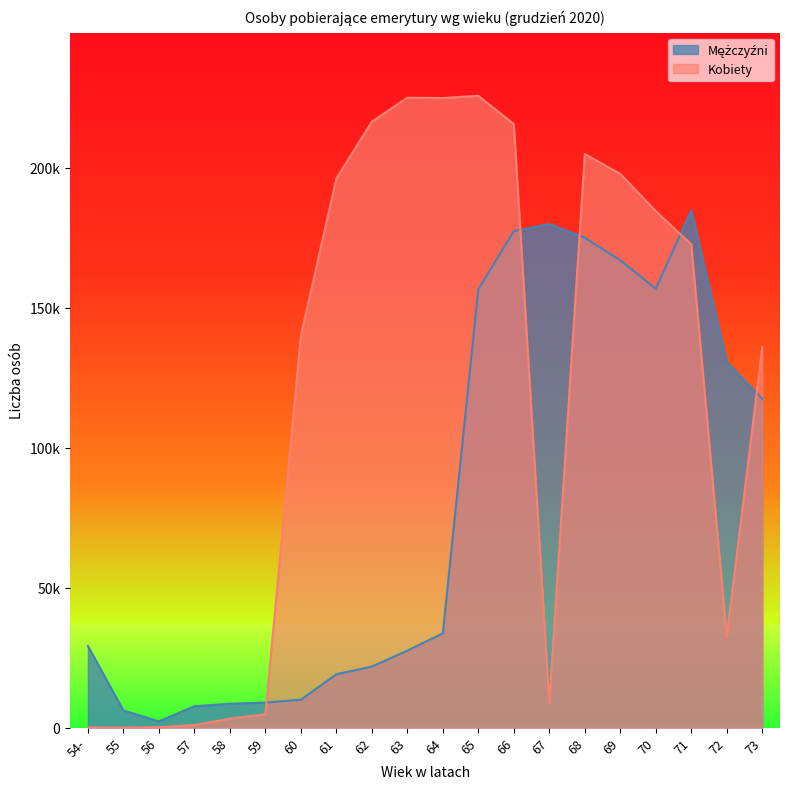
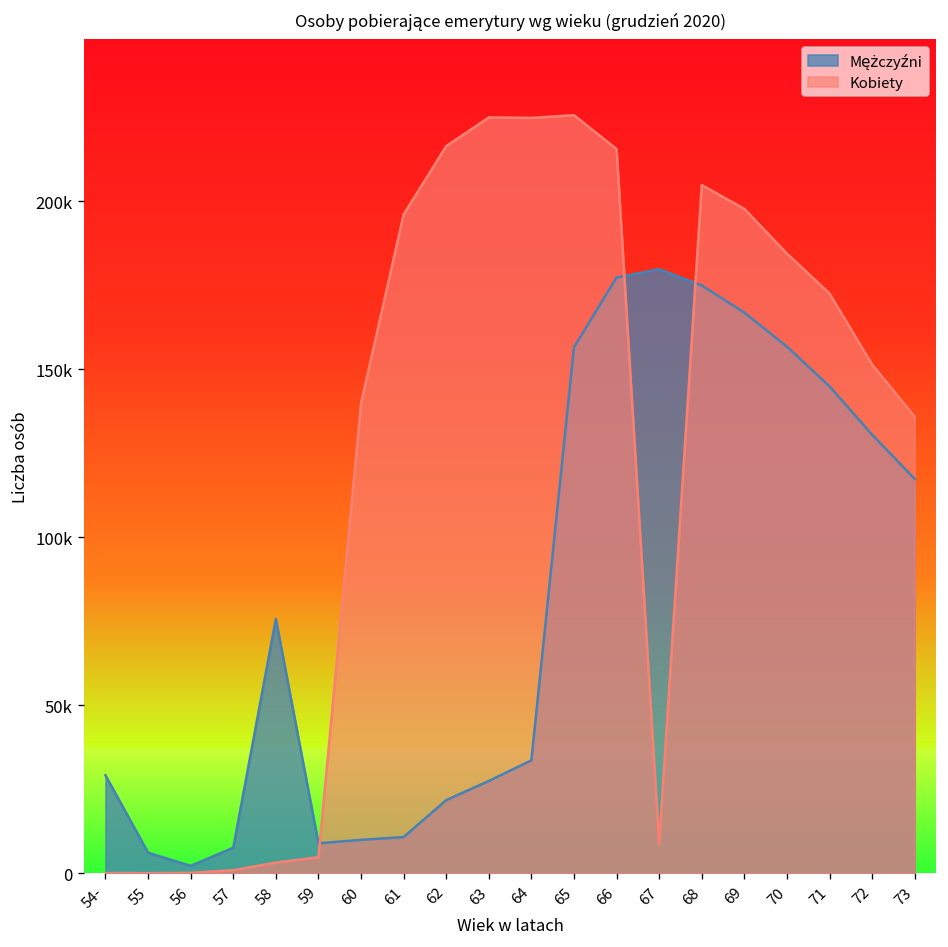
  {
    "Mężczyźni": {
      "54-": 29000,
      "55": 6000,
      "56": 2000,
      "57": 8000,
-     "58": 9000,
+     "58": 76000,
      "59": 9000,
      "60": 10000,
-     "61": 19000,
+     "61": 11000,
      "62": 22000,
      "63": 27000,
      "64": 34000,
      "65": 157000,
      "66": 177000,
      "67": 180000,
      "68": 175000,
      "69": 167000,
      "70": 157000,
-     "71": 185000,
+     "71": 145000,
      "72": 131000,
      "73": 117000
    },
    "Kobiety": {
      "54-": 0,
      "55": 0,
      "56": 0,
      "57": 1000,
      "58": 3000,
      "59": 5000,
      "60": 140000,
      "61": 196000,
      "62": 216000,
      "63": 225000,
      "64": 225000,
      "65": 226000,
      "66": 216000,
      "67": 9000,
      "68": 205000,
      "69": 198000,
      "70": 185000,
      "71": 173000,
-     "72": 32000,
+     "72": 151000,
      "73": 136000
    }
  }
